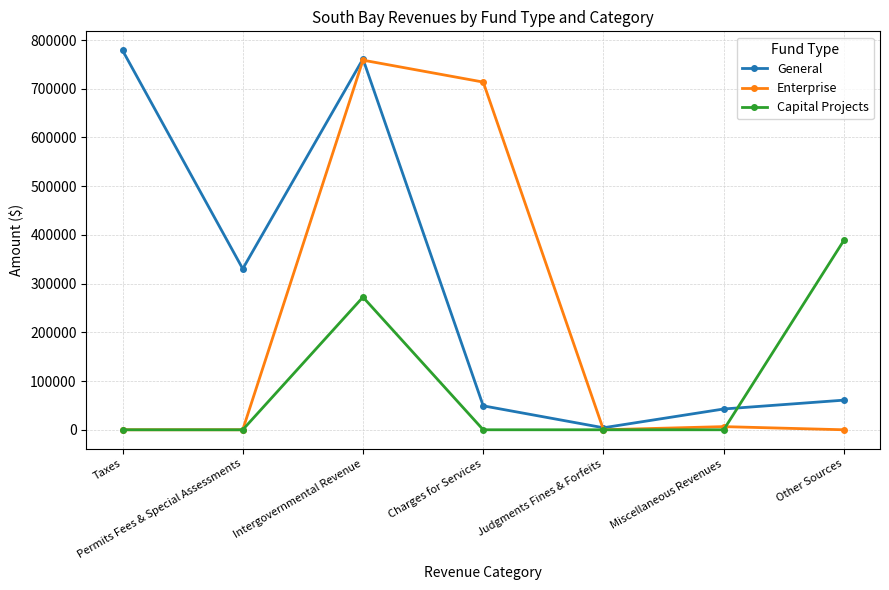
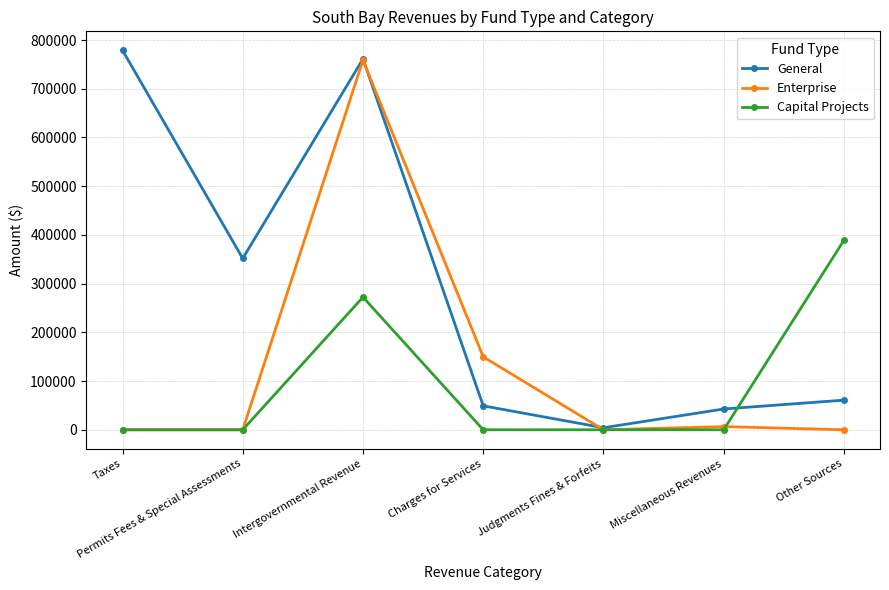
  {
    "General": {
      "Taxes": 780000,
-     "Permits Fees & Special Assessments": 330000,
+     "Permits Fees & Special Assessments": 350000,
      "Charges for Services": 50000,
      "Miscellaneous Revenues": 40000,
      "Other Sources": 60000
    },
    "Enterprise": {
-     "Charges for Services": 710000,
+     "Charges for Services": 150000,
      "Miscellaneous Revenues": 10000,
      "Other Sources": 0
    },
    "Capital Projects": {
      "Intergovernmental Revenue": 270000,
      "Charges for Services": 0,
      "Miscellaneous Revenues": 0,
      "Other Sources": 390000
    }
  }
